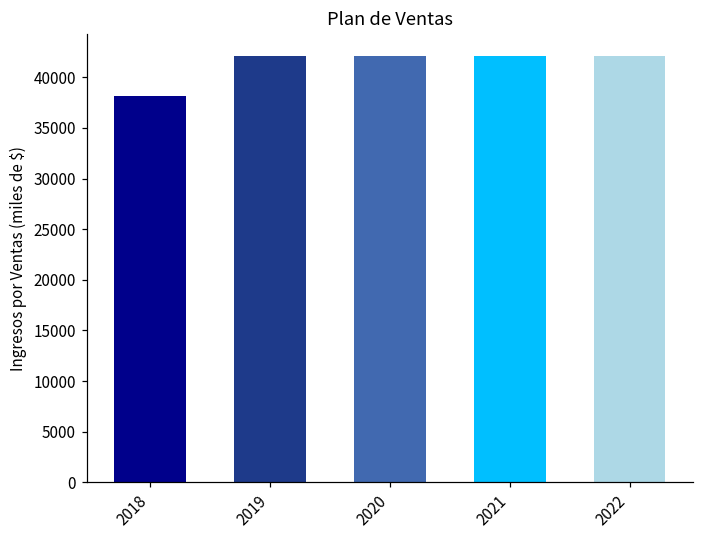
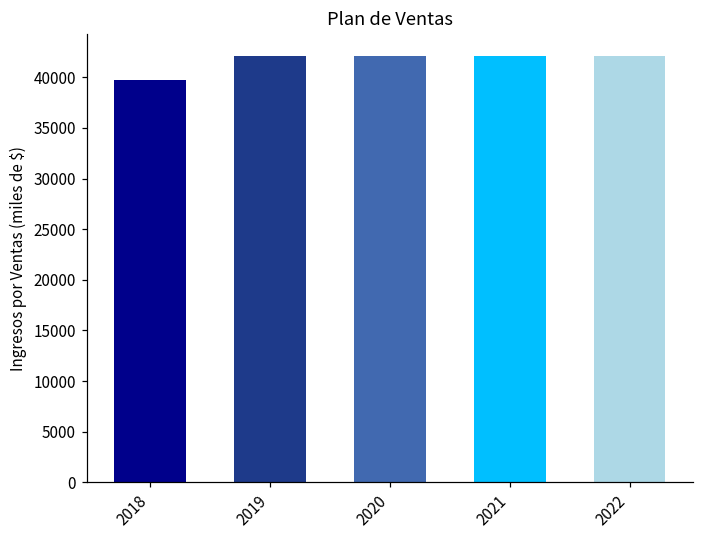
  {
-   "2018": 38000,
+   "2018": 40000,
    "2019": 42000,
    "2020": 42000,
    "2021": 42000,
    "2022": 42000
  }
